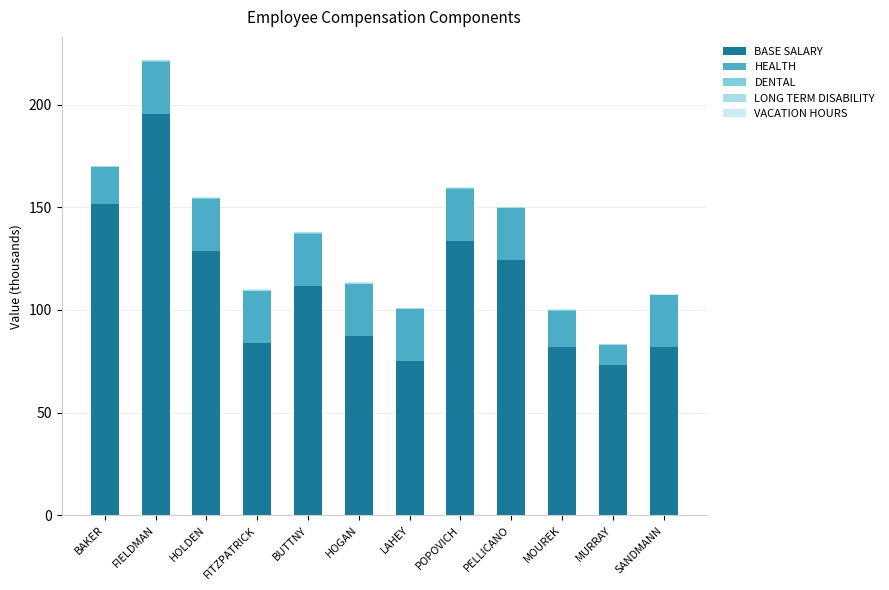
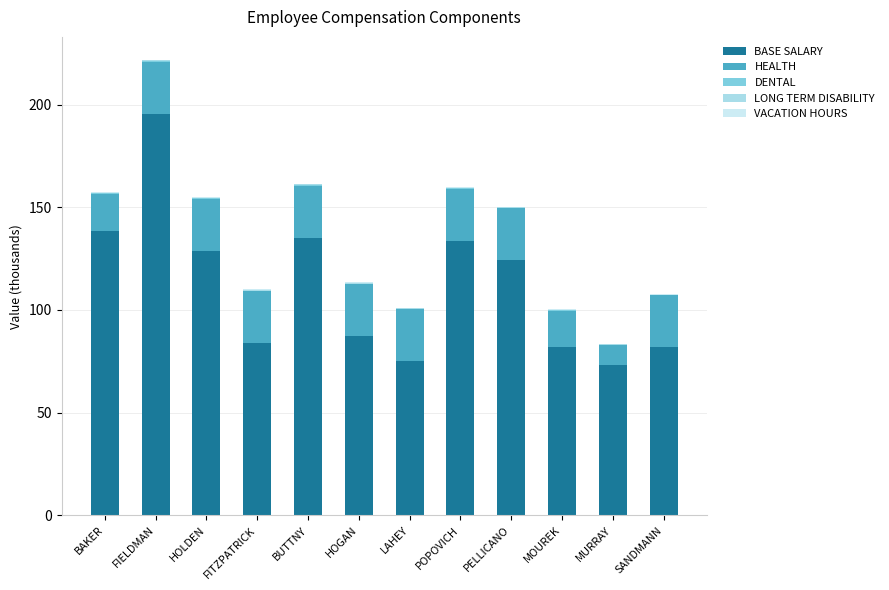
  {
    "BASE SALARY": {
-     "BAKER": 152,
+     "BAKER": 139,
      "FIELDMAN": 196,
      "HOLDEN": 129,
      "FITZPATRICK": 84,
-     "BUTTNY": 112,
+     "BUTTNY": 135,
      "HOGAN": 87,
      "LAHEY": 75,
      "POPOVICH": 134,
      "PELLICANO": 124,
      "MOUREK": 82,
      "MURRAY": 73,
      "SANDMANN": 82
    },
    "HEALTH": {
      "BAKER": 18,
      "FIELDMAN": 25,
      "HOLDEN": 25,
      "FITZPATRICK": 25,
      "BUTTNY": 25,
      "HOGAN": 25,
      "LAHEY": 25,
      "POPOVICH": 25,
      "PELLICANO": 25,
      "MOUREK": 18,
      "MURRAY": 10,
      "SANDMANN": 25
    }
  }
